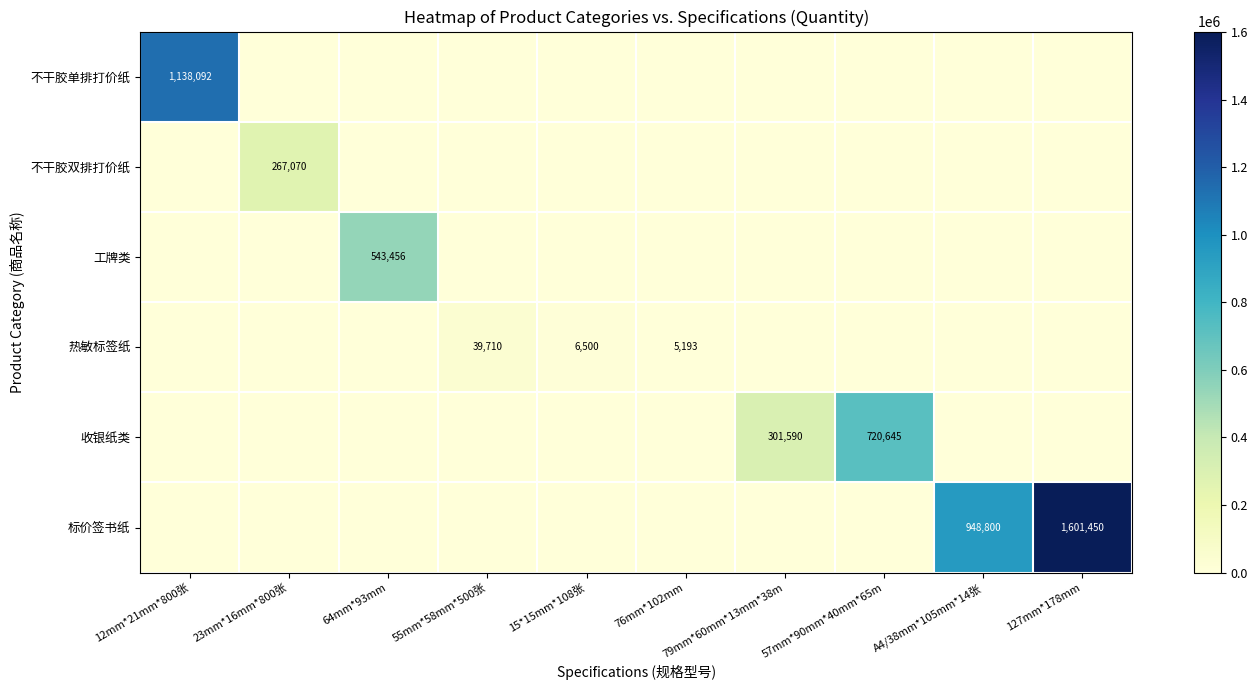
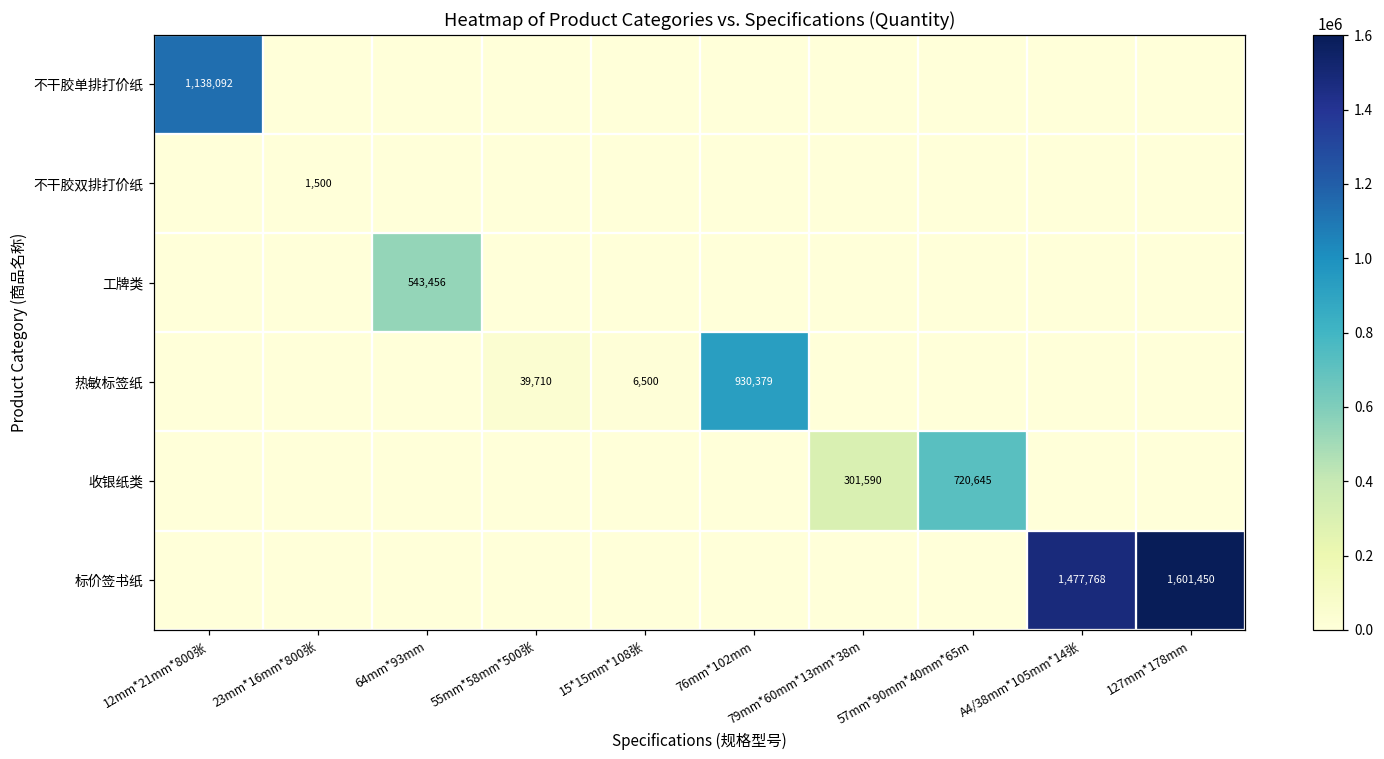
  {
    "不干胶单排打价纸": {
      "12mm*21mm*800张": "1,138,092"
    },
    "不干胶双排打价纸": {
-     "23mm*16mm*800张": "267,070"
+     "23mm*16mm*800张": "1,500"
    },
    "工牌类": {
      "64mm*93mm": "543,456"
    },
    "热敏标签纸": {
      "55mm*58mm*500张": "39,710",
      "15*15mm*108张": "6,500",
-     "76mm*102mm": "5,193"
+     "76mm*102mm": "930,379"
    },
    "收银纸类": {
      "79mm*60mm*13mm*38m": "301,590",
      "57mm*90mm*40mm*65m": "720,645"
    },
    "标价签书纸": {
-     "A4/38mm*105mm*14张": "948,800",
+     "A4/38mm*105mm*14张": "1,477,768",
      "127mm*178mm": "1,601,450"
    }
  }
